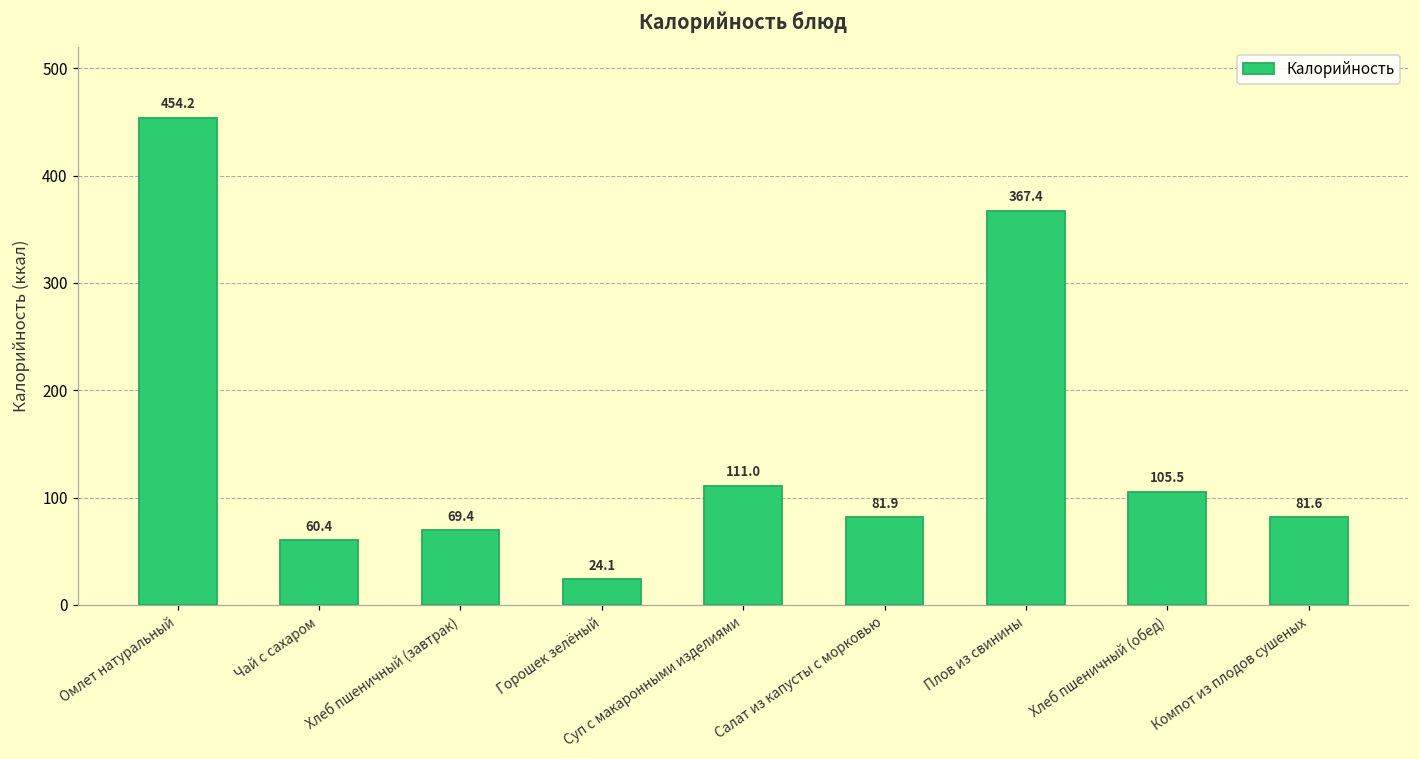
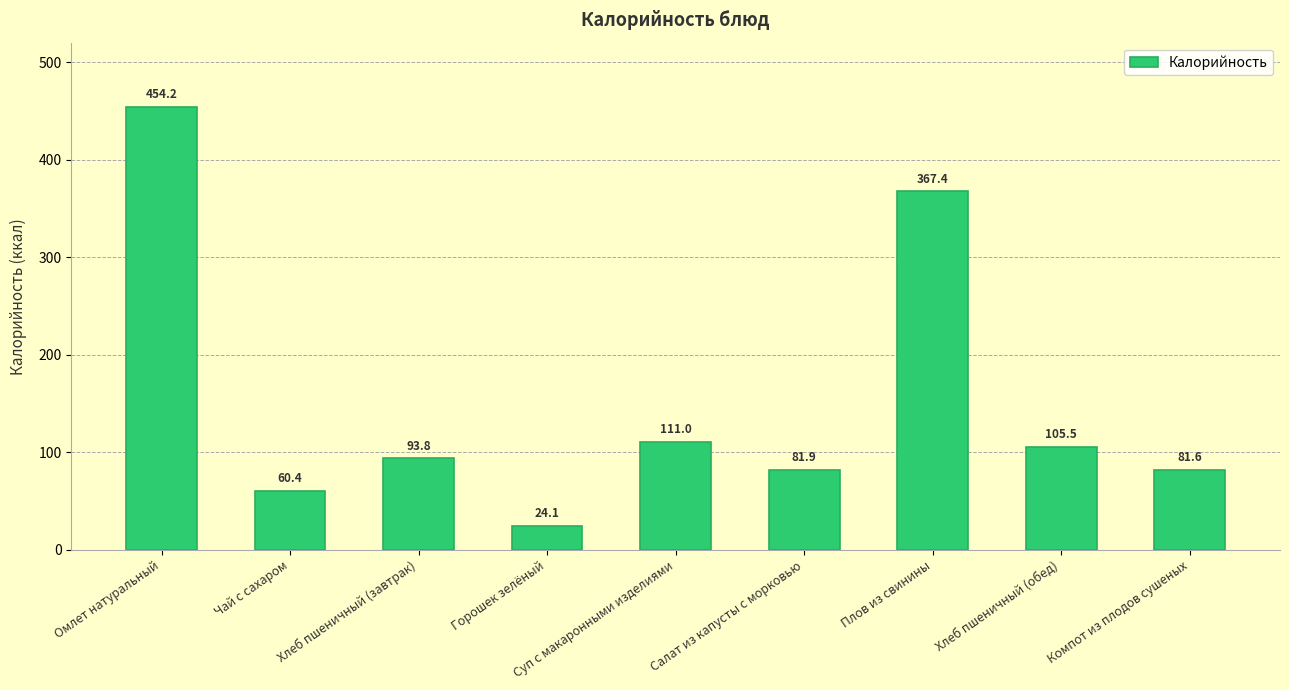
  {
    "Омлет натуральный": 454.2,
    "Чай с сахаром": 60.4,
-   "Хлеб пшеничный (завтрак)": 69.4,
+   "Хлеб пшеничный (завтрак)": 93.8,
    "Горошек зелёный": 24.1,
    "Суп с макаронными изделиями": 111.0,
    "Салат из капусты с морковью": 81.9,
    "Плов из свинины": 367.4,
    "Хлеб пшеничный (обед)": 105.5,
    "Компот из плодов сушеных": 81.6
  }
